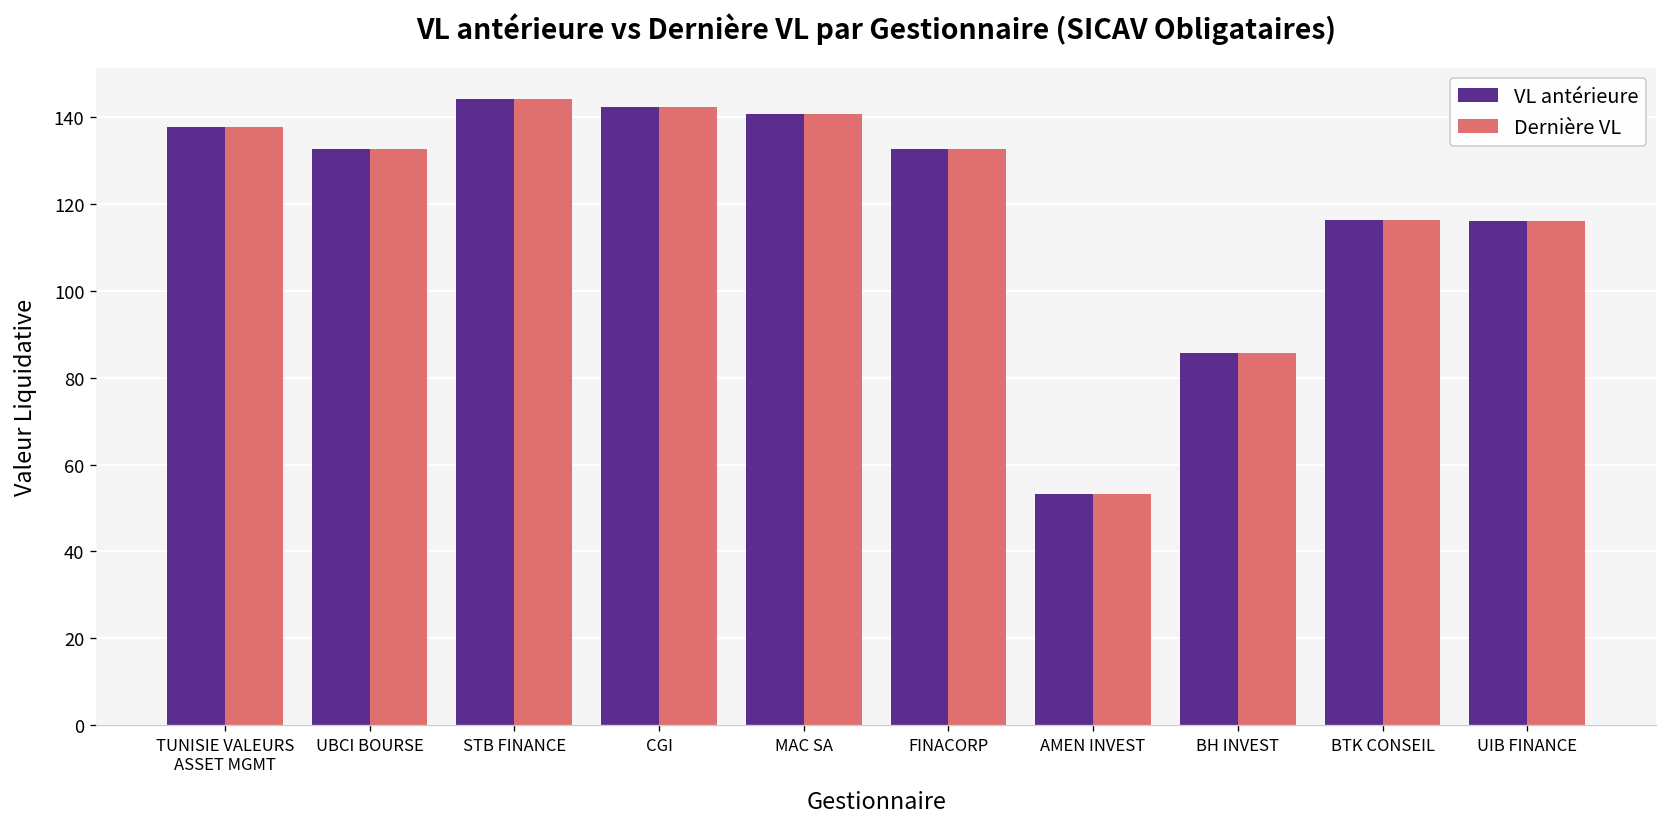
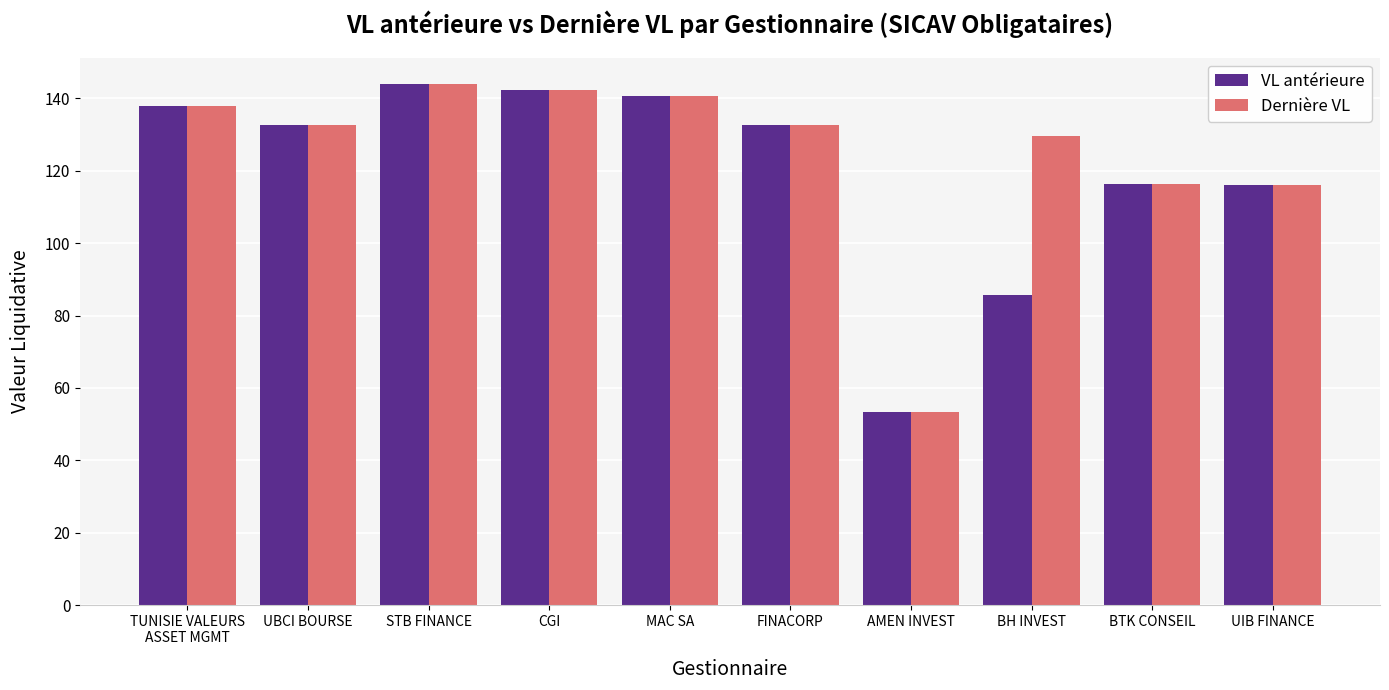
  {
    "VL antérieure": {
      "TUNISIE VALEURS ASSET MGMT": 138,
      "UBCI BOURSE": 133,
      "STB FINANCE": 144,
      "CGI": 142,
      "MAC SA": 141,
      "FINACORP": 133,
      "AMEN INVEST": 53,
      "BH INVEST": 86,
      "BTK CONSEIL": 116,
      "UIB FINANCE": 116
    },
    "Dernière VL": {
      "TUNISIE VALEURS ASSET MGMT": 138,
      "UBCI BOURSE": 133,
      "STB FINANCE": 144,
      "CGI": 142,
      "MAC SA": 141,
      "FINACORP": 133,
      "AMEN INVEST": 53,
-     "BH INVEST": 86,
+     "BH INVEST": 130,
      "BTK CONSEIL": 116,
      "UIB FINANCE": 116
    }
  }
